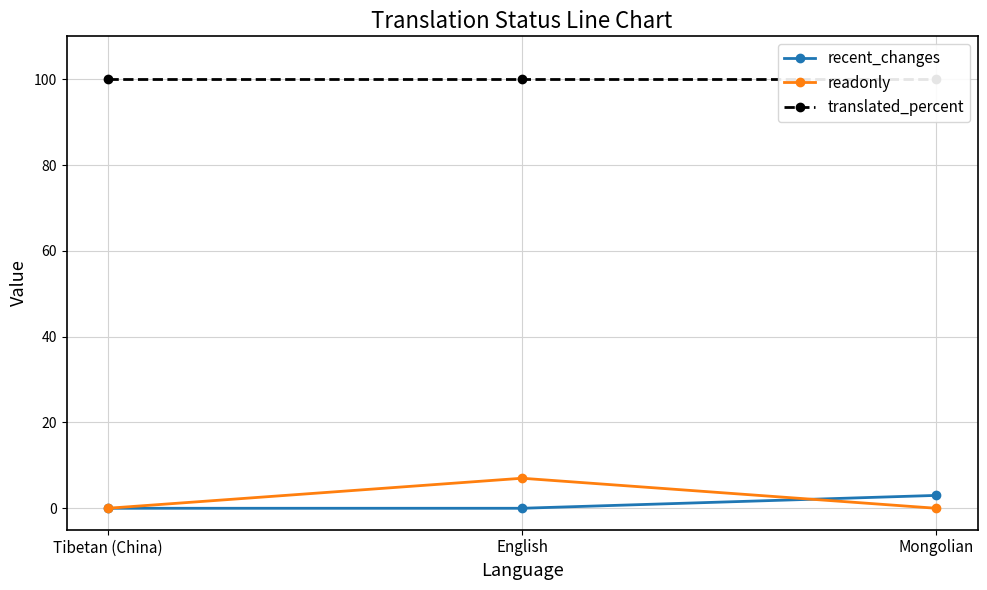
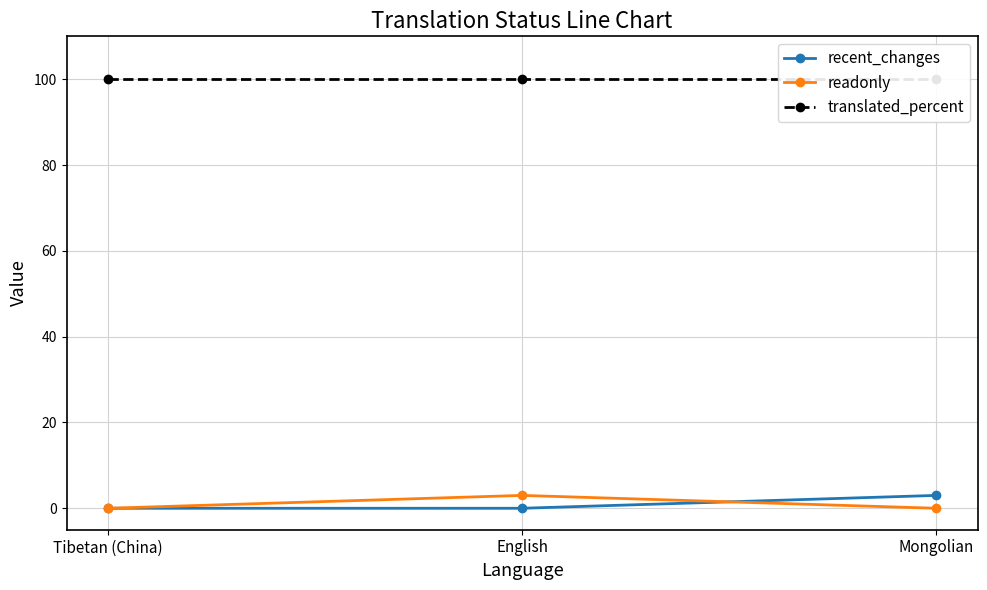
  {
    "recent_changes": {
      "English": 0,
      "Mongolian": 3
    },
    "readonly": {
-     "English": 7,
+     "English": 3,
      "Mongolian": 0
    },
    "translated_percent": {
      "Tibetan (China)": 100,
      "English": 100
    }
  }
